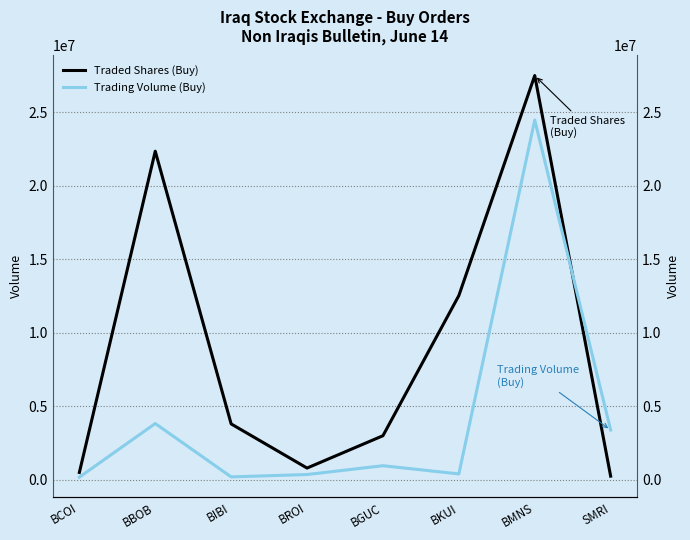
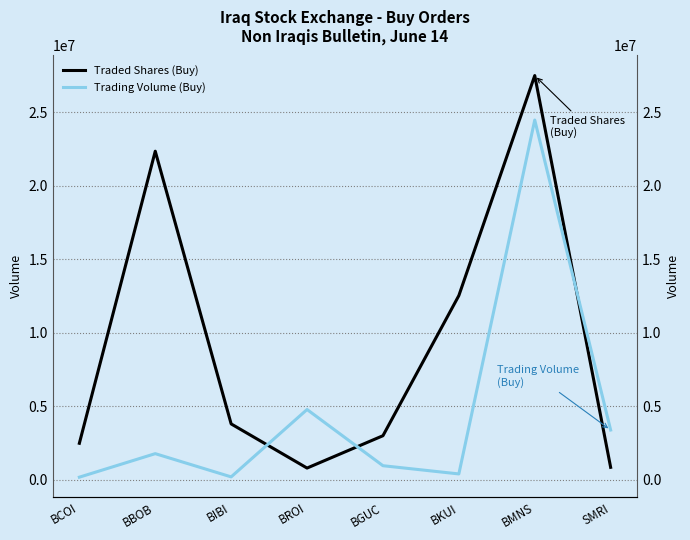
  {
    "Traded Shares (Buy)": {
-     "BCOI": 500000,
+     "BCOI": 2500000,
      "BBOB": 22400000,
      "BIBI": 3800000,
      "BROI": 800000,
      "BGUC": 3000000,
      "BKUI": 12500000,
      "BMNS": 27500000,
-     "SMRI": 200000
+     "SMRI": 900000
    },
    "Trading Volume (Buy)": {
      "BCOI": 200000,
-     "BBOB": 3800000,
+     "BBOB": 1800000,
      "BIBI": 200000,
-     "BROI": 400000,
+     "BROI": 4800000,
      "BGUC": 1000000,
      "BKUI": 400000,
      "BMNS": 24500000,
      "SMRI": 3400000
    }
  }
